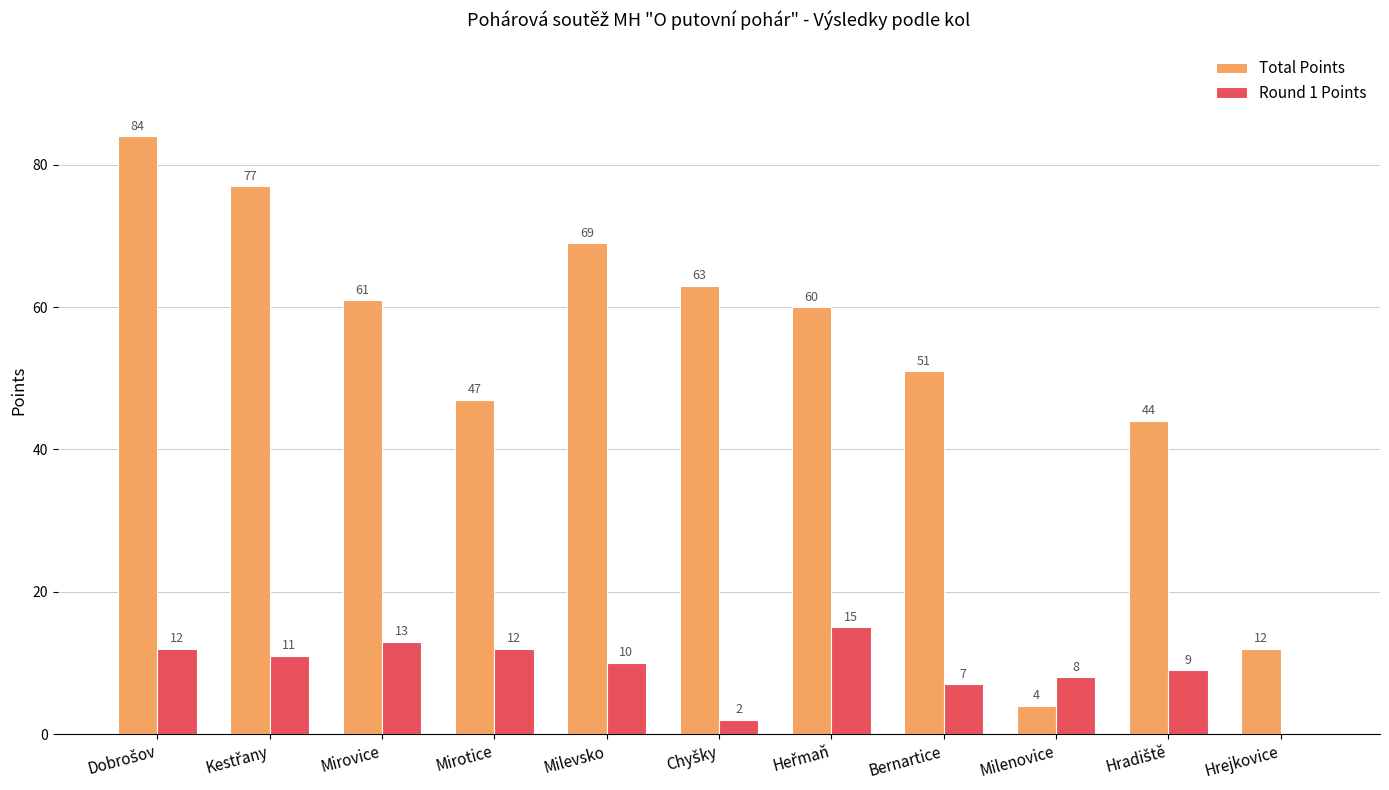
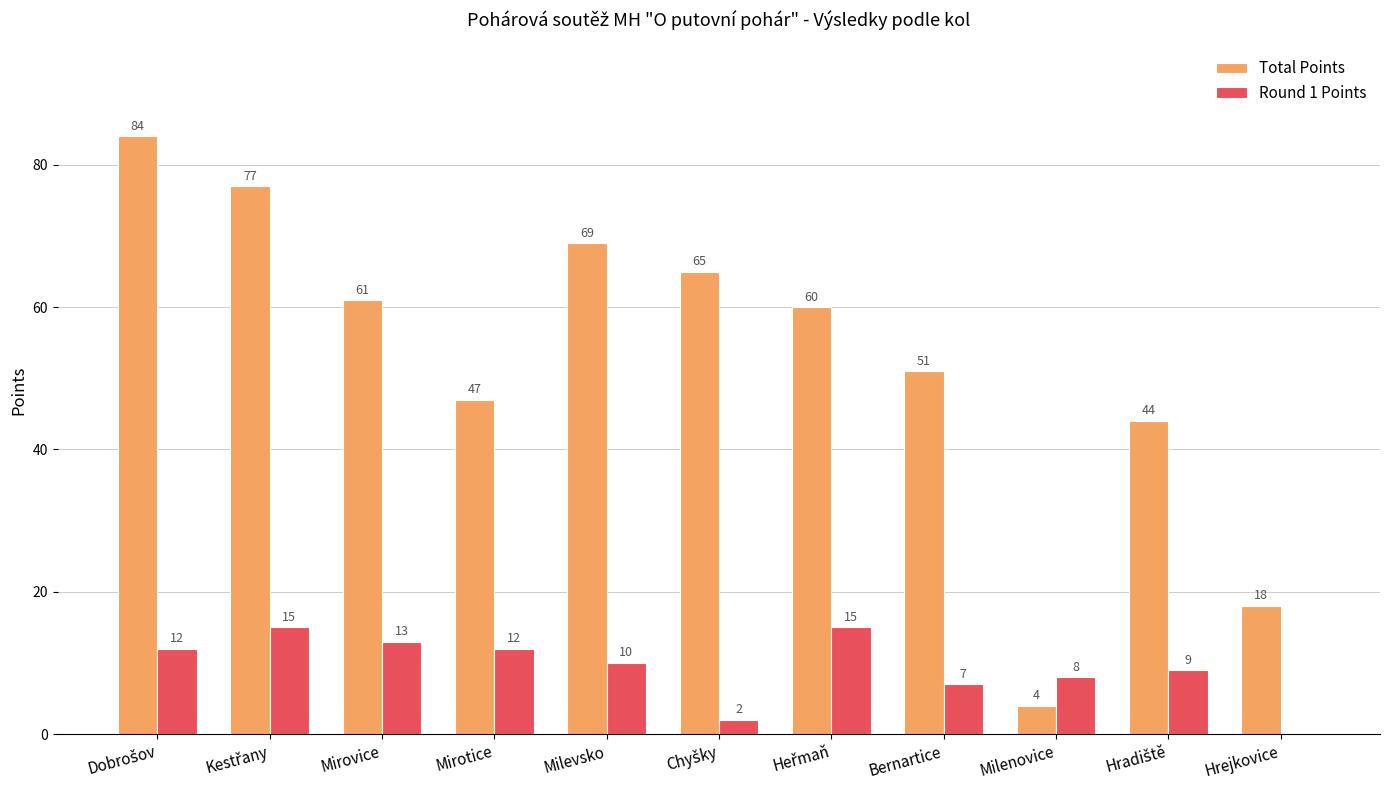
  {
    "Total Points": {
      "Dobrošov": 84,
      "Kestřany": 77,
      "Mirovice": 61,
      "Mirotice": 47,
      "Milevsko": 69,
-     "Chyšky": 63,
+     "Chyšky": 65,
      "Heřmaň": 60,
      "Bernartice": 51,
      "Milenovice": 4,
      "Hradiště": 44,
-     "Hrejkovice": 12
+     "Hrejkovice": 18
    },
    "Round 1 Points": {
      "Dobrošov": 12,
-     "Kestřany": 11,
+     "Kestřany": 15,
      "Mirovice": 13,
      "Mirotice": 12,
      "Milevsko": 10,
      "Chyšky": 2,
      "Heřmaň": 15,
      "Bernartice": 7,
      "Milenovice": 8,
      "Hradiště": 9
    }
  }
